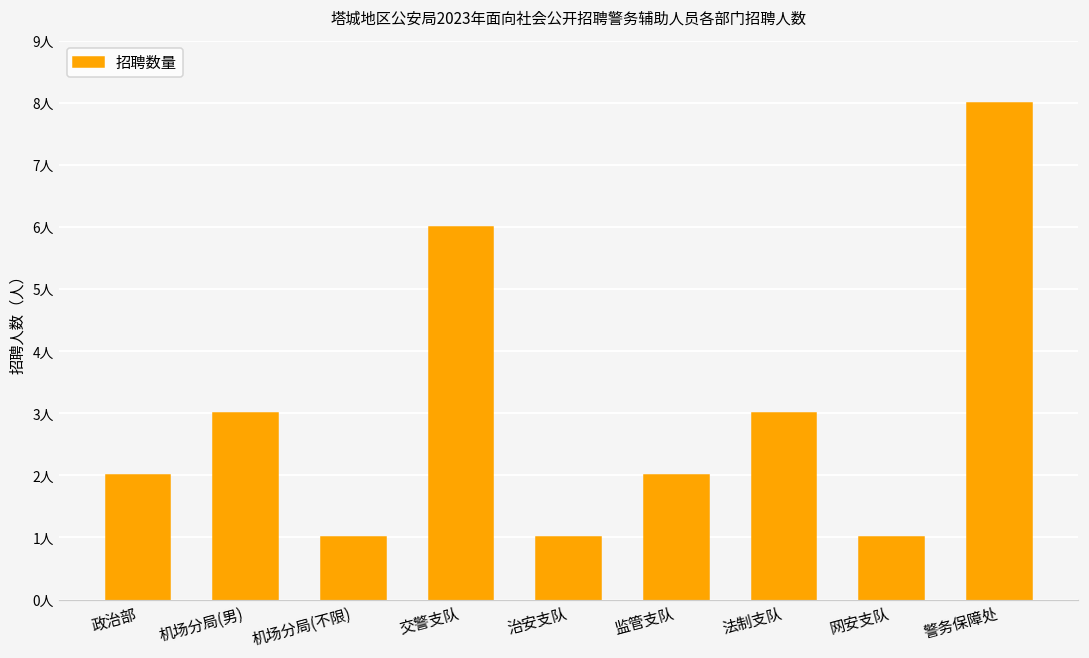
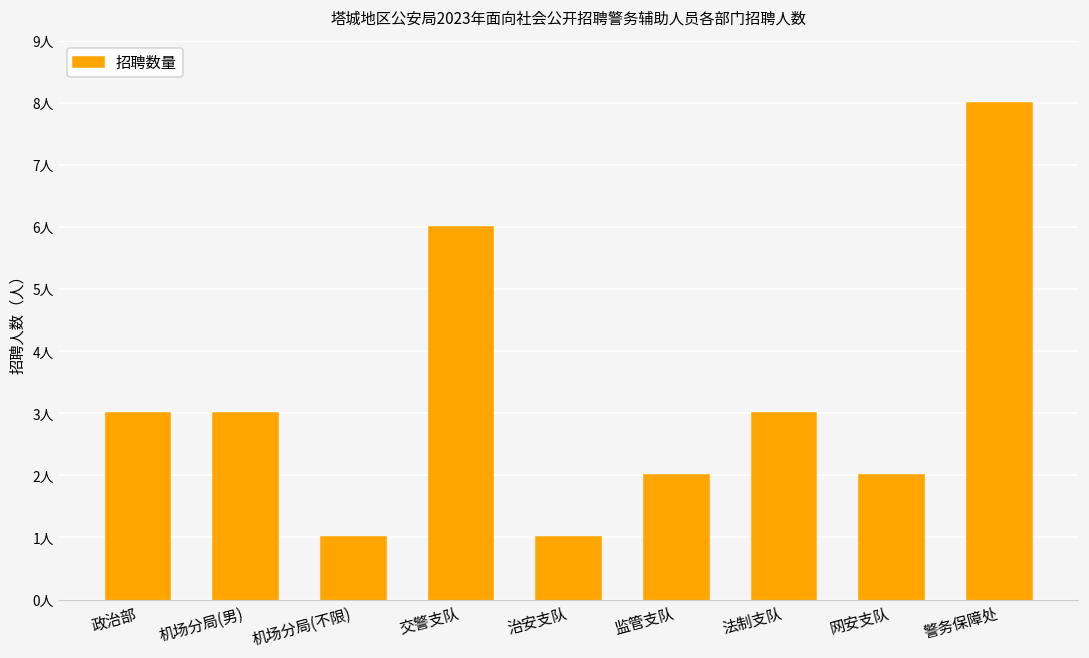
  {
-   "政治部": "2人",
+   "政治部": "3人",
    "机场分局(男)": "3人",
    "机场分局(不限)": "1人",
    "交警支队": "6人",
    "治安支队": "1人",
    "监管支队": "2人",
    "法制支队": "3人",
-   "网安支队": "1人",
+   "网安支队": "2人",
    "警务保障处": "8人"
  }
